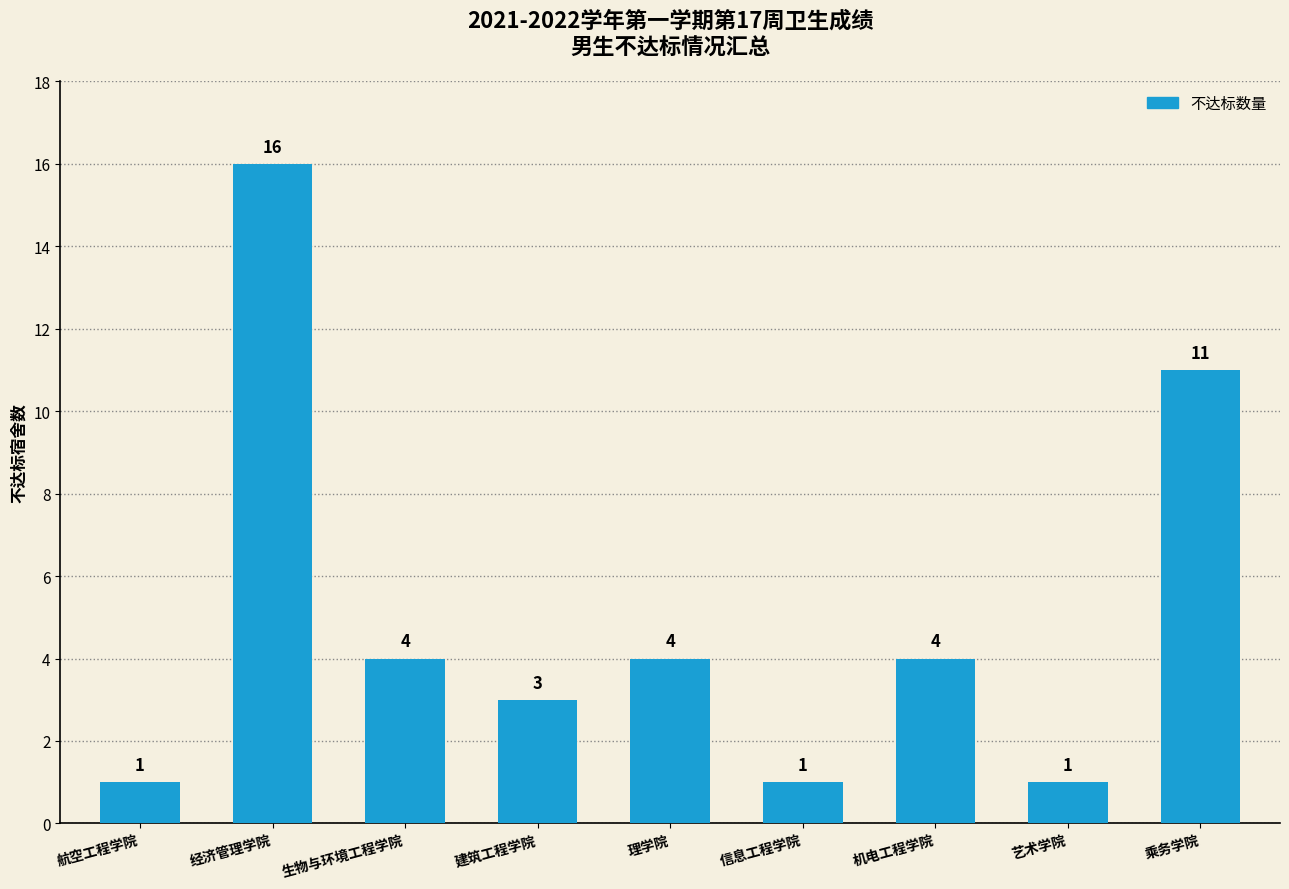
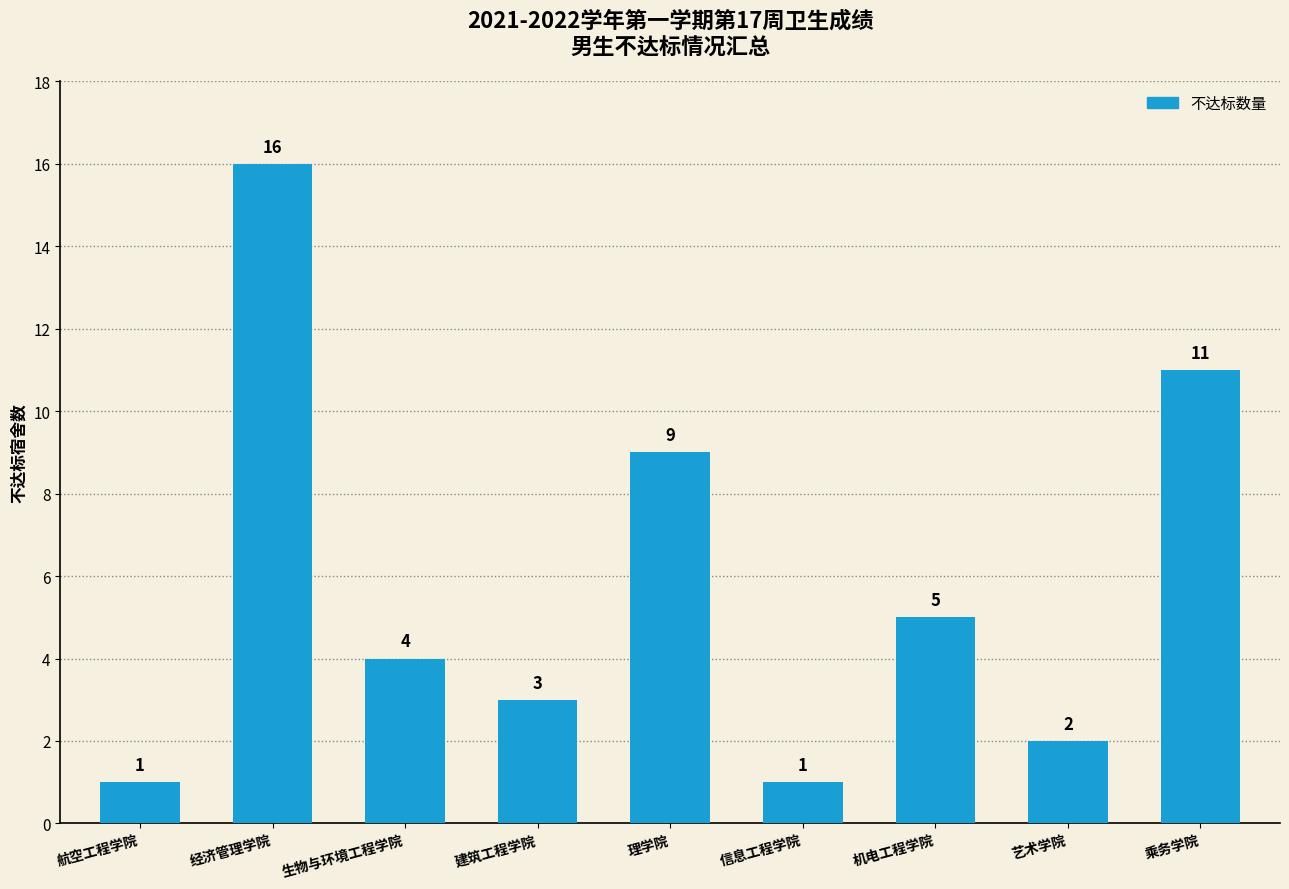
  {
    "航空工程学院": 1,
    "经济管理学院": 16,
    "生物与环境工程学院": 4,
    "建筑工程学院": 3,
-   "理学院": 4,
+   "理学院": 9,
    "信息工程学院": 1,
-   "机电工程学院": 4,
-   "艺术学院": 1,
+   "机电工程学院": 5,
+   "艺术学院": 2,
    "乘务学院": 11
  }
